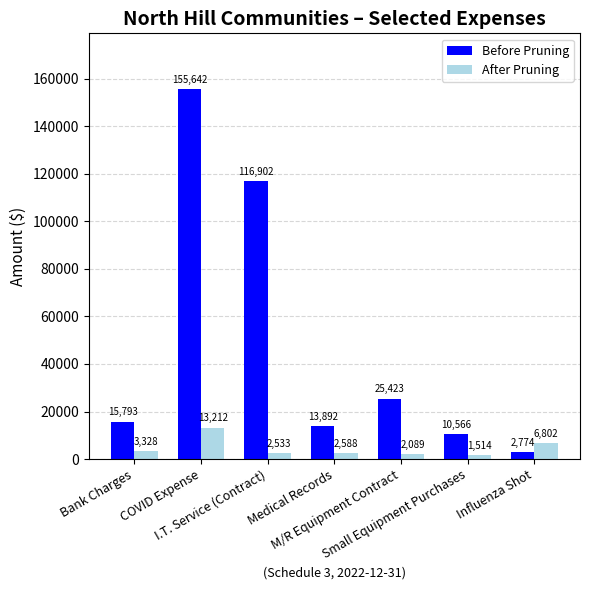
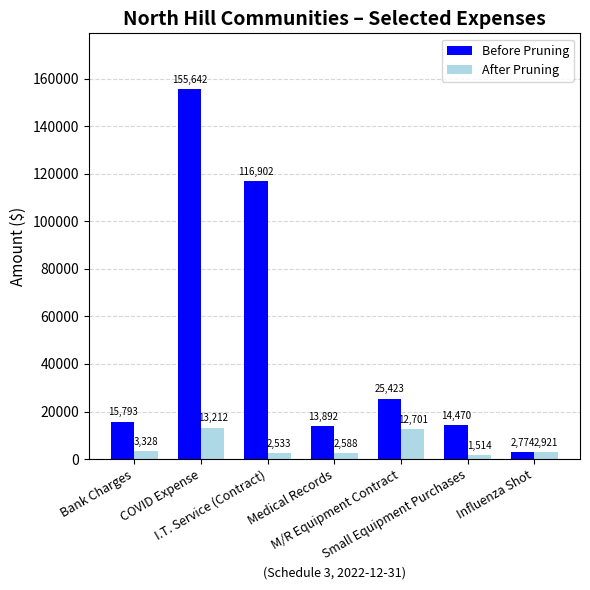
  {
    "Before Pruning": {
      "Bank Charges": "15,793",
      "COVID Expense": "155,642",
      "I.T. Service (Contract)": "116,902",
      "Medical Records": "13,892",
      "M/R Equipment Contract": "25,423",
-     "Small Equipment Purchases": "10,566",
+     "Small Equipment Purchases": "14,470",
      "Influenza Shot": "2,774"
    },
    "After Pruning": {
      "Bank Charges": "3,328",
      "COVID Expense": "13,212",
      "I.T. Service (Contract)": "2,533",
      "Medical Records": "2,588",
-     "M/R Equipment Contract": "2,089",
+     "M/R Equipment Contract": "12,701",
      "Small Equipment Purchases": "1,514",
-     "Influenza Shot": "6,802"
+     "Influenza Shot": "2,921"
    }
  }
